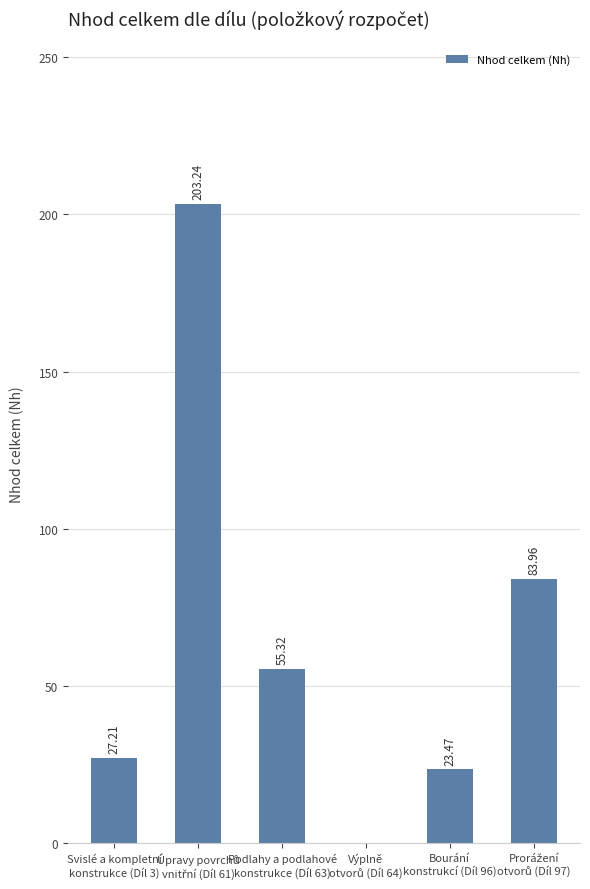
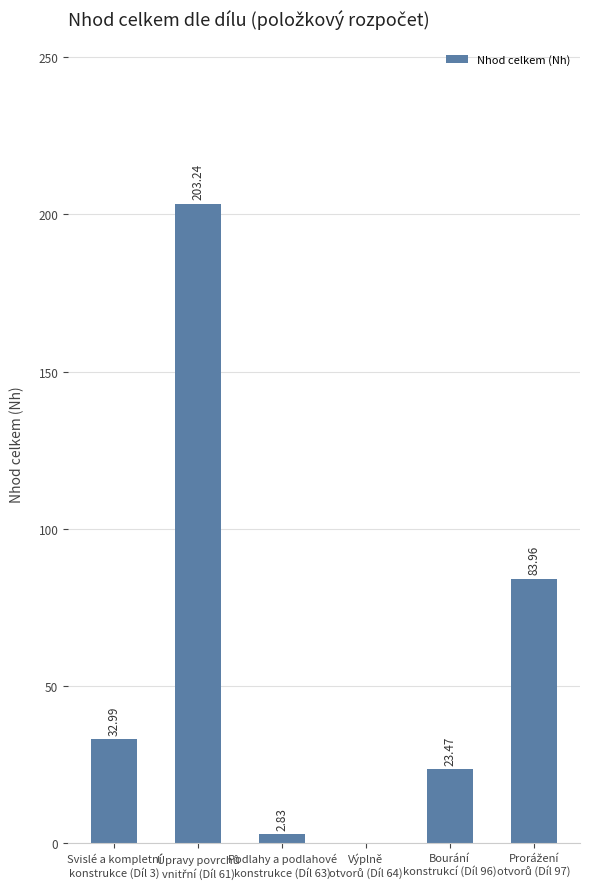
  {
-   "Svislé a kompletní konstrukce (Díl 3)": 27.21,
+   "Svislé a kompletní konstrukce (Díl 3)": 32.99,
    "Úpravy povrchů vnitřní (Díl 61)": 203.24,
-   "Podlahy a podlahové konstrukce (Díl 63)": 55.32,
+   "Podlahy a podlahové konstrukce (Díl 63)": 2.83,
    "Bourání konstrukcí (Díl 96)": 23.47,
    "Prorážení otvorů (Díl 97)": 83.96
  }
